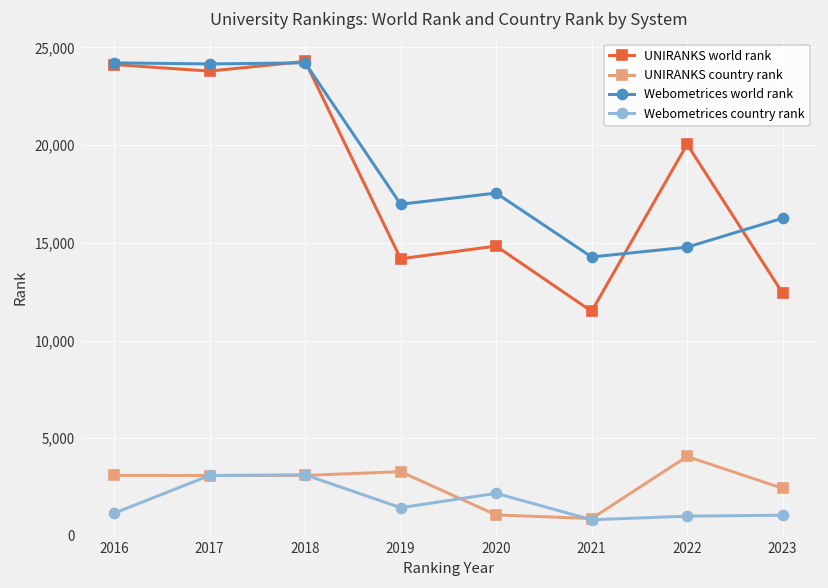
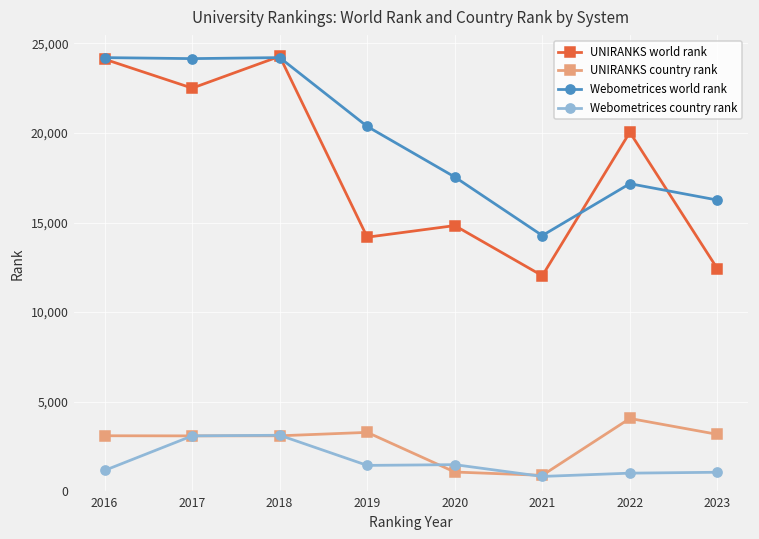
  {
    "UNIRANKS world rank": {
-     "2017": "23,800",
+     "2017": "22,500",
      "2019": "14,200",
      "2020": "14,800",
-     "2021": "11,500",
+     "2021": "12,000",
      "2022": "20,000",
      "2023": "12,400"
    },
    "UNIRANKS country rank": {
      "2016": "3,100",
      "2019": "3,300",
      "2020": "1,100",
      "2022": "4,100",
-     "2023": "2,400"
+     "2023": "3,200"
    },
    "Webometrices world rank": {
      "2017": "24,200",
-     "2019": "17,000",
+     "2019": "20,400",
      "2020": "17,500",
      "2021": "14,300",
-     "2022": "14,800",
+     "2022": "17,200",
      "2023": "16,300"
    },
    "Webometrices country rank": {
      "2016": "1,200",
      "2019": "1,400",
-     "2020": "2,200",
+     "2020": "1,500",
      "2022": "1,000",
      "2023": "1,100"
    }
  }
